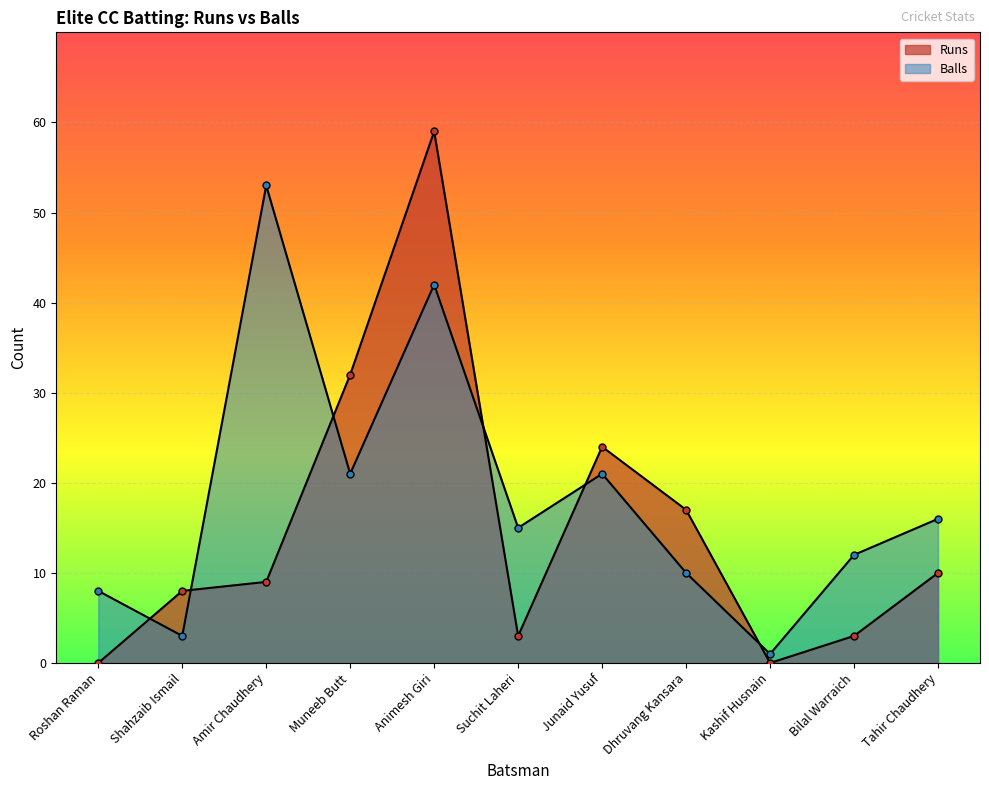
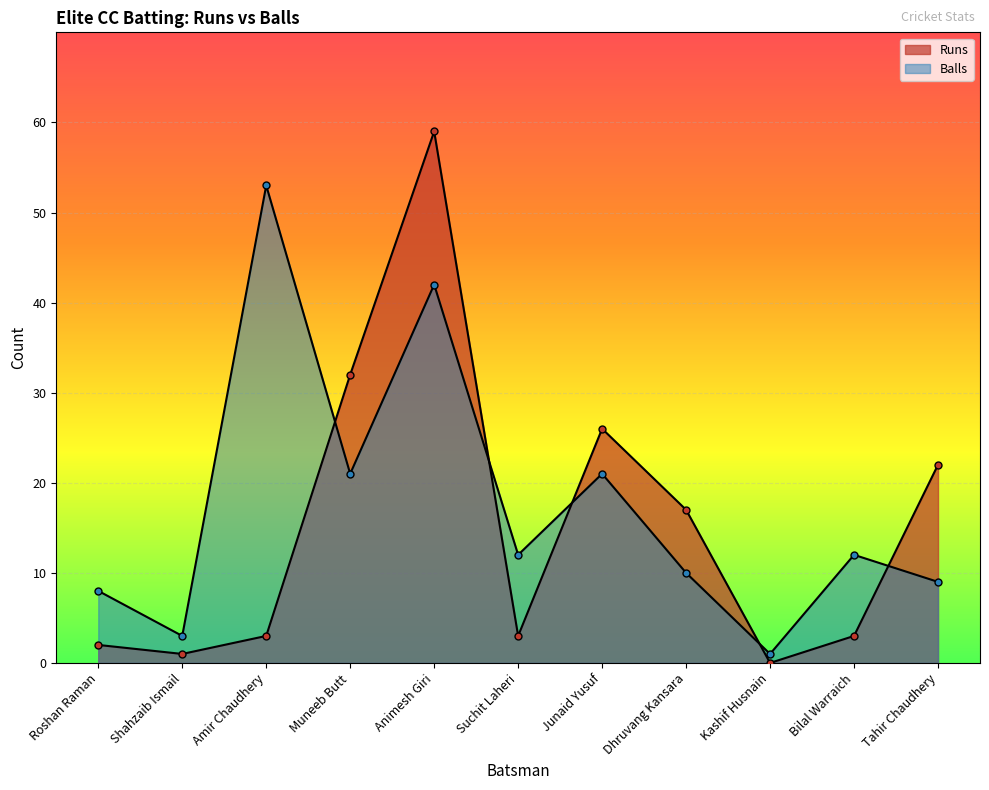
  {
    "Runs": {
-     "Roshan Raman": 0,
-     "Shahzaib Ismail": 8,
-     "Amir Chaudhery": 9,
+     "Roshan Raman": 2,
+     "Shahzaib Ismail": 1,
+     "Amir Chaudhery": 3,
      "Muneeb Butt": 32,
      "Animesh Giri": 59,
      "Suchit Laheri": 3,
-     "Junaid Yusuf": 24,
+     "Junaid Yusuf": 26,
      "Dhruvang Kansara": 17,
      "Kashif Husnain": 0,
      "Bilal Warraich": 3,
-     "Tahir Chaudhery": 10
+     "Tahir Chaudhery": 22
    },
    "Balls": {
      "Roshan Raman": 8,
      "Shahzaib Ismail": 3,
      "Amir Chaudhery": 53,
      "Muneeb Butt": 21,
      "Animesh Giri": 42,
-     "Suchit Laheri": 15,
+     "Suchit Laheri": 12,
      "Junaid Yusuf": 21,
      "Dhruvang Kansara": 10,
      "Kashif Husnain": 1,
      "Bilal Warraich": 12,
-     "Tahir Chaudhery": 16
+     "Tahir Chaudhery": 9
    }
  }
